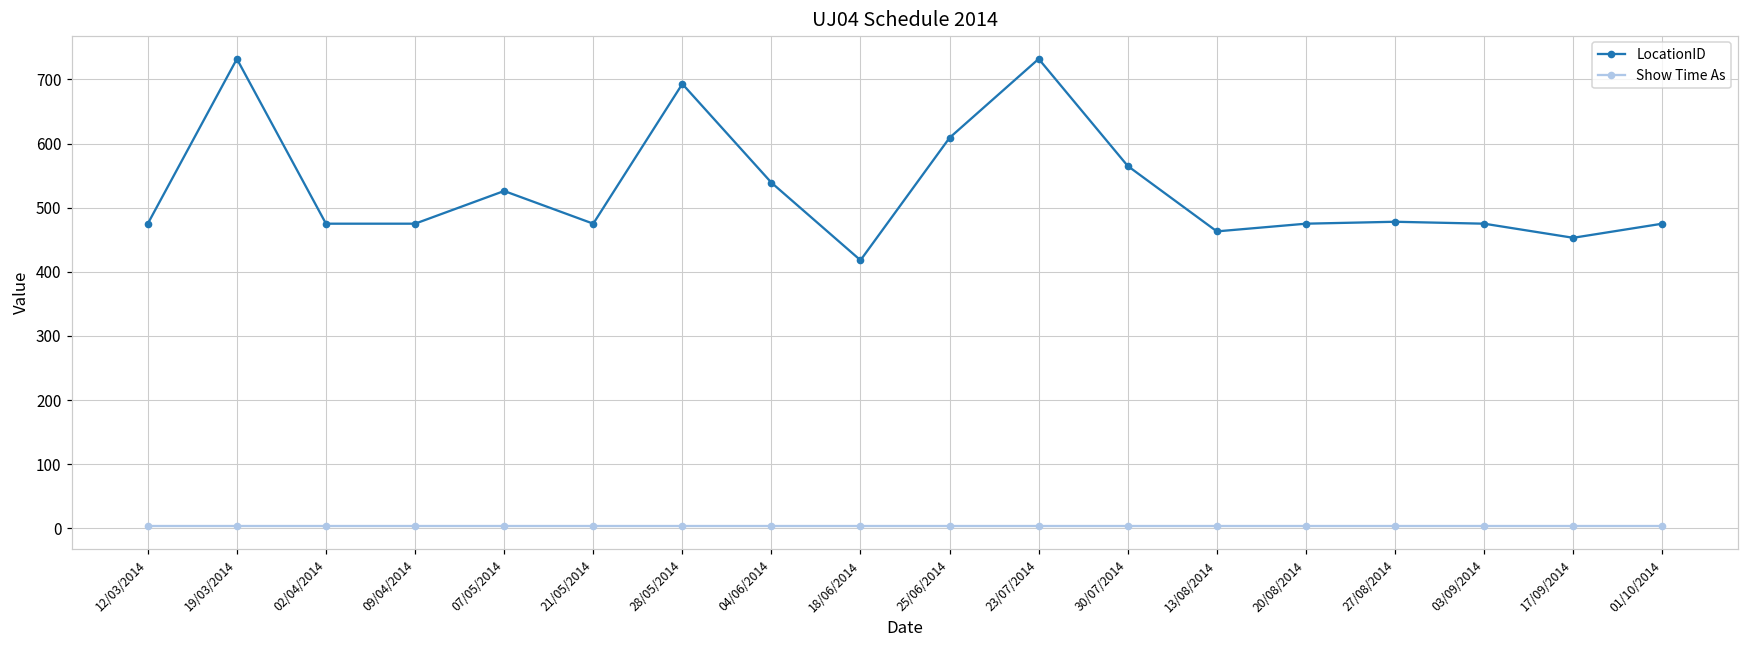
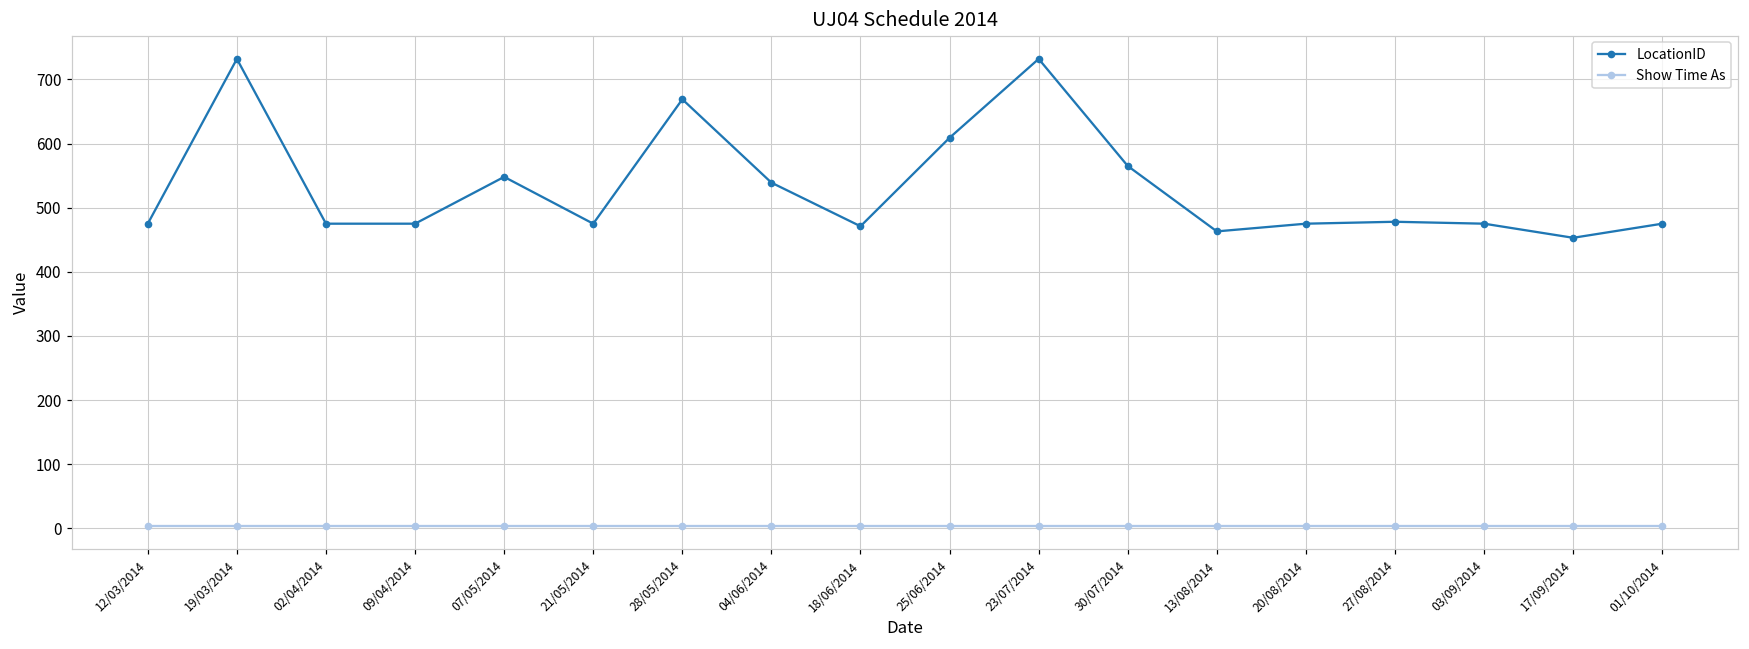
  {
    "LocationID": {
      "12/03/2014": 480,
      "19/03/2014": 730,
      "02/04/2014": 480,
      "09/04/2014": 480,
-     "07/05/2014": 530,
+     "07/05/2014": 550,
      "21/05/2014": 480,
-     "28/05/2014": 690,
+     "28/05/2014": 670,
      "04/06/2014": 540,
-     "18/06/2014": 420,
+     "18/06/2014": 470,
      "25/06/2014": 610,
      "23/07/2014": 730,
      "30/07/2014": 570,
      "13/08/2014": 460,
      "20/08/2014": 480,
      "27/08/2014": 480,
      "03/09/2014": 480,
      "17/09/2014": 450,
      "01/10/2014": 480
    },
    "Show Time As": {
      "12/03/2014": 0,
      "19/03/2014": 0,
      "02/04/2014": 0,
      "09/04/2014": 0,
      "07/05/2014": 0,
      "21/05/2014": 0,
      "28/05/2014": 0,
      "04/06/2014": 0,
      "18/06/2014": 0,
      "25/06/2014": 0,
      "23/07/2014": 0,
      "30/07/2014": 0,
      "13/08/2014": 0,
      "20/08/2014": 0,
      "27/08/2014": 0,
      "03/09/2014": 0,
      "17/09/2014": 0,
      "01/10/2014": 0
    }
  }
